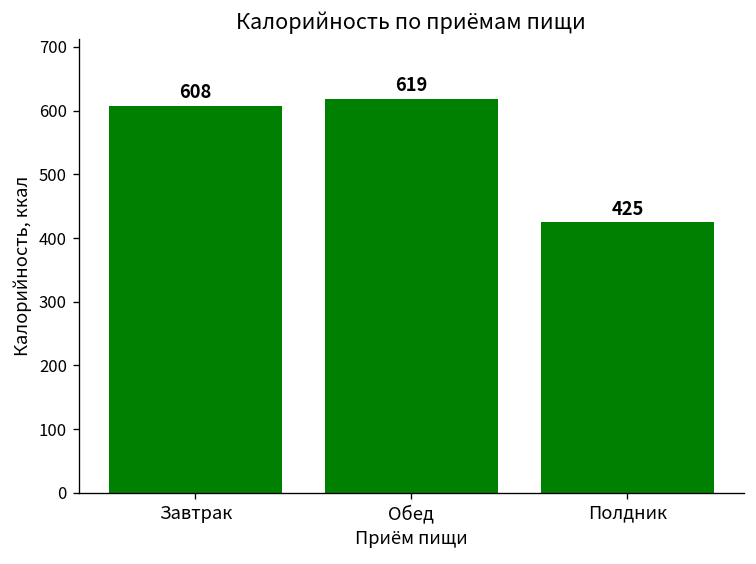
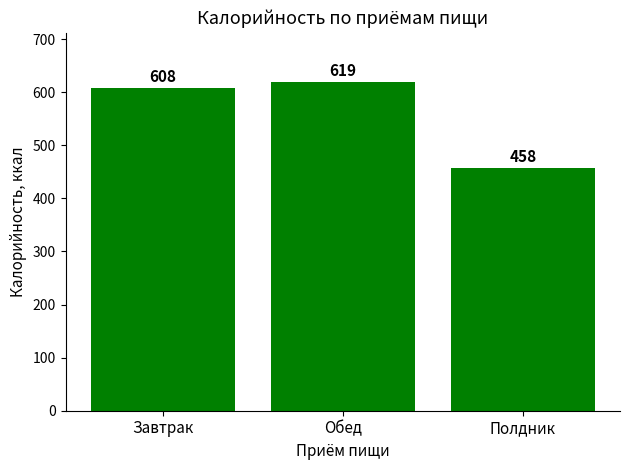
  {
    "Завтрак": 608,
    "Обед": 619,
-   "Полдник": 425
+   "Полдник": 458
  }
